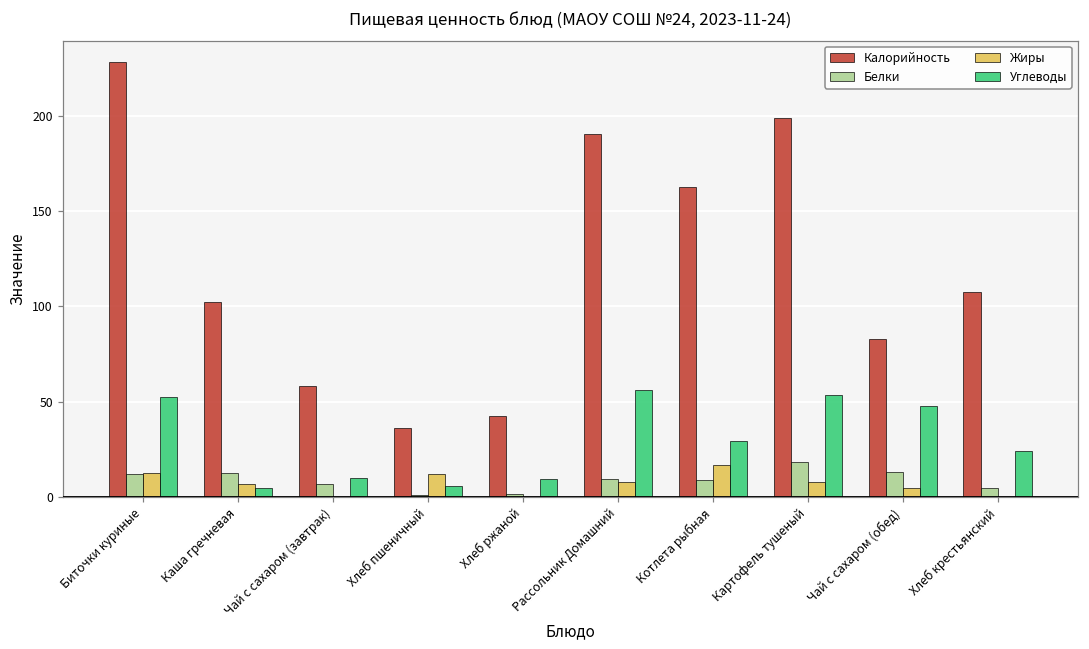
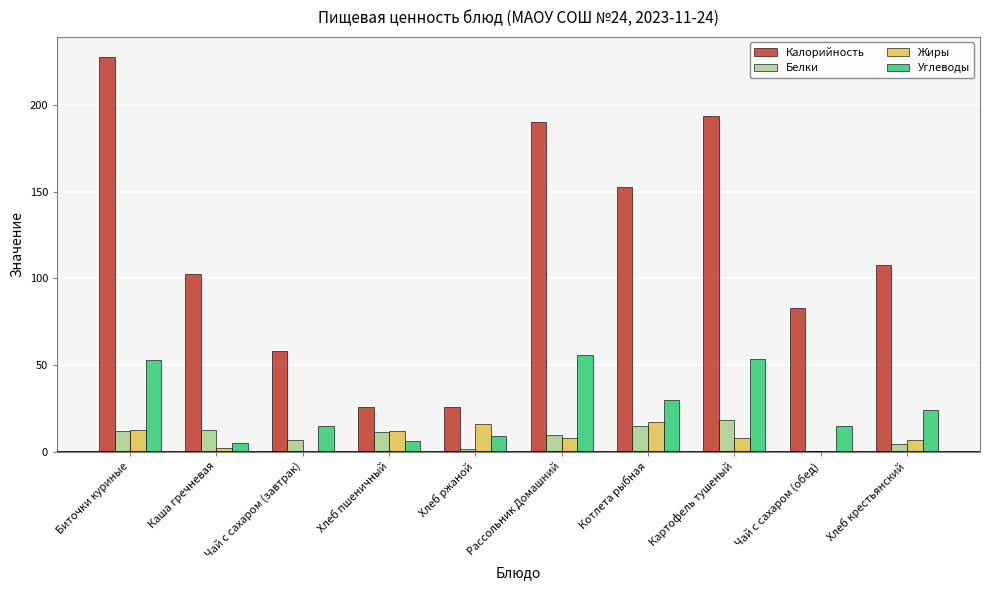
  {
    "Калорийность": {
      "Биточки куриные": 228,
      "Каша гречневая": 102,
      "Чай с сахаром (завтрак)": 58,
-     "Хлеб пшеничный": 36,
-     "Хлеб ржаной": 42,
+     "Хлеб пшеничный": 26,
+     "Хлеб ржаной": 26,
      "Рассольник Домашний": 190,
-     "Котлета рыбная": 162,
-     "Картофель тушеный": 199,
+     "Котлета рыбная": 153,
+     "Картофель тушеный": 194,
      "Чай с сахаром (обед)": 83,
      "Хлеб крестьянский": 108
    },
    "Белки": {
      "Биточки куриные": 12,
      "Каша гречневая": 13,
      "Чай с сахаром (завтрак)": 7,
-     "Хлеб пшеничный": 1,
+     "Хлеб пшеничный": 11,
      "Хлеб ржаной": 2,
      "Рассольник Домашний": 10,
-     "Котлета рыбная": 9,
+     "Котлета рыбная": 15,
      "Картофель тушеный": 18,
-     "Чай с сахаром (обед)": 13,
+     "Чай с сахаром (обед)": 0,
      "Хлеб крестьянский": 5
    },
    "Жиры": {
      "Биточки куриные": 12,
-     "Каша гречневая": 7,
+     "Каша гречневая": 2,
      "Чай с сахаром (завтрак)": 0,
      "Хлеб пшеничный": 12,
-     "Хлеб ржаной": 0,
+     "Хлеб ржаной": 16,
      "Рассольник Домашний": 8,
      "Котлета рыбная": 17,
      "Картофель тушеный": 8,
-     "Чай с сахаром (обед)": 5,
-     "Хлеб крестьянский": 0
+     "Чай с сахаром (обед)": 0,
+     "Хлеб крестьянский": 7
    },
    "Углеводы": {
      "Биточки куриные": 53,
      "Каша гречневая": 5,
-     "Чай с сахаром (завтрак)": 10,
+     "Чай с сахаром (завтрак)": 15,
      "Хлеб пшеничный": 6,
      "Хлеб ржаной": 9,
      "Рассольник Домашний": 56,
      "Котлета рыбная": 30,
      "Картофель тушеный": 53,
-     "Чай с сахаром (обед)": 48,
+     "Чай с сахаром (обед)": 15,
      "Хлеб крестьянский": 24
    }
  }
